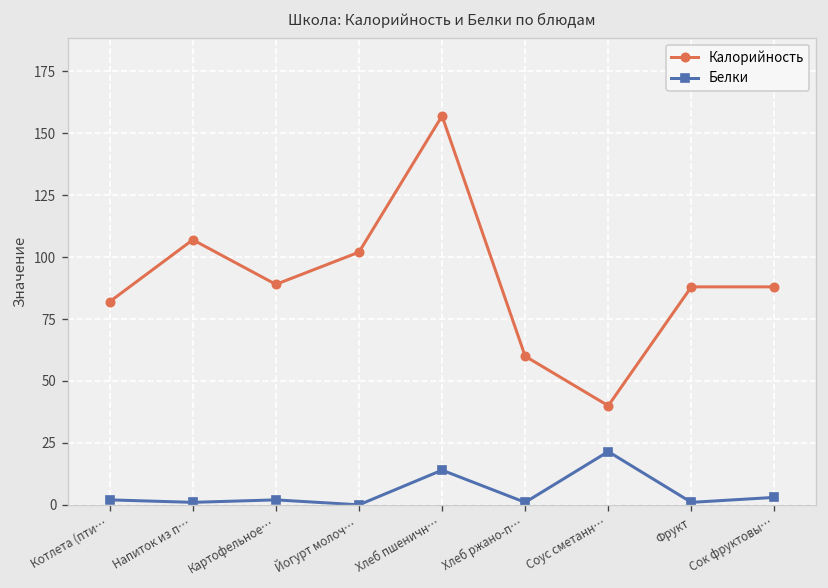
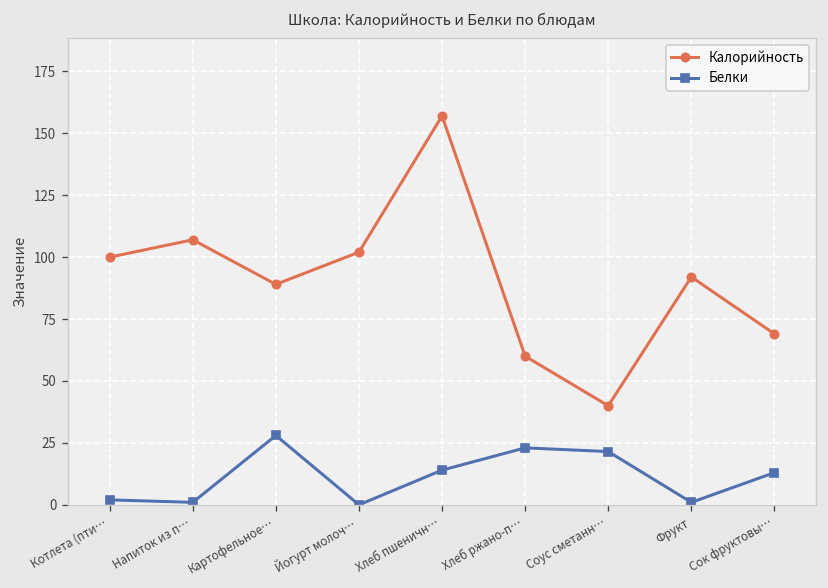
  {
    "Калорийность": {
-     "Котлета (пти…": 82,
+     "Котлета (пти…": 100,
      "Напиток из п…": 107,
      "Картофельное…": 89,
      "Йогурт молоч…": 102,
      "Хлеб пшеничн…": 157,
      "Хлеб ржано-п…": 60,
      "Соус сметанн…": 40,
-     "Фрукт": 88,
-     "Сок фруктовы…": 88
+     "Фрукт": 92,
+     "Сок фруктовы…": 69
    },
    "Белки": {
      "Котлета (пти…": 2,
      "Напиток из п…": 1,
-     "Картофельное…": 2,
+     "Картофельное…": 28,
      "Йогурт молоч…": 0,
      "Хлеб пшеничн…": 14,
-     "Хлеб ржано-п…": 1,
+     "Хлеб ржано-п…": 23,
      "Соус сметанн…": 22,
      "Фрукт": 1,
-     "Сок фруктовы…": 3
+     "Сок фруктовы…": 13
    }
  }
